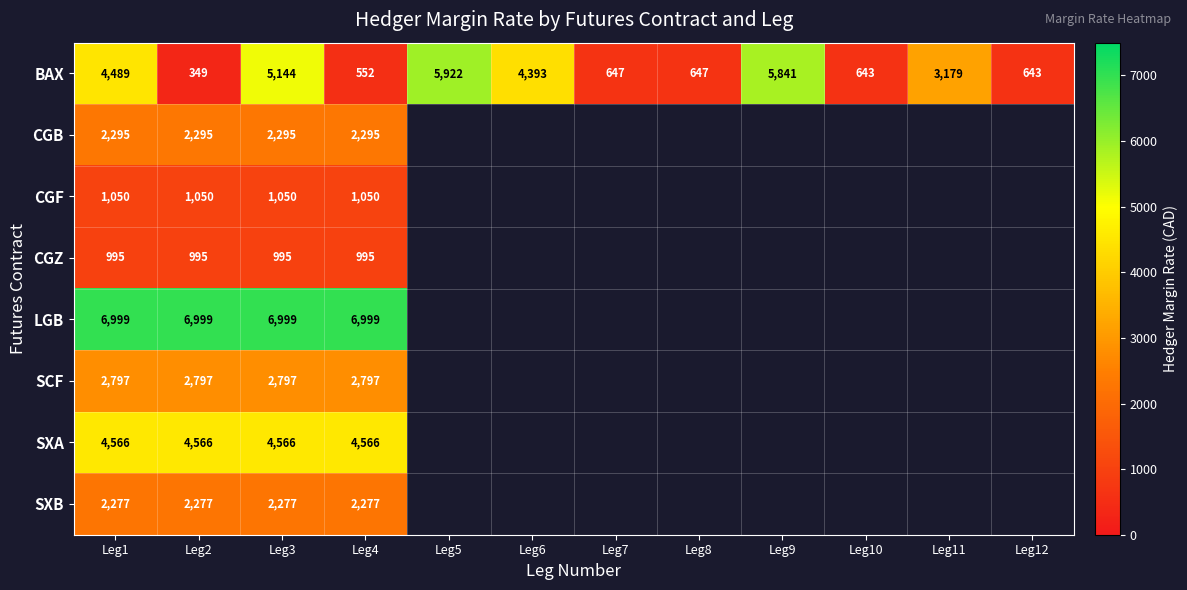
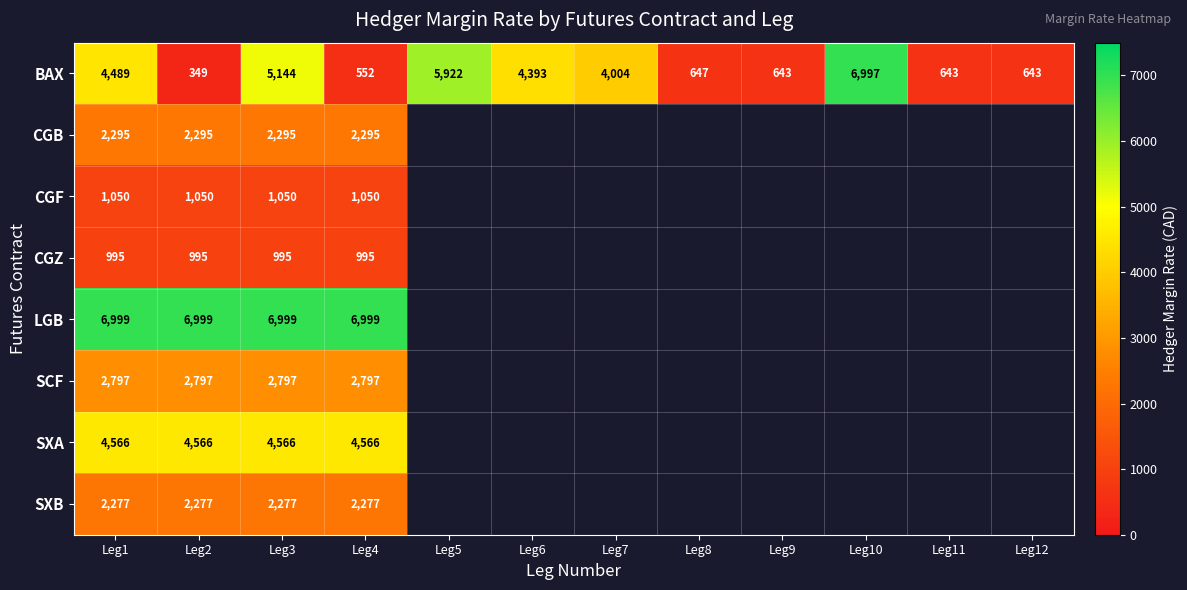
  {
    "BAX": {
      "Leg1": "4,489",
      "Leg2": "349",
      "Leg3": "5,144",
      "Leg4": "552",
      "Leg5": "5,922",
      "Leg6": "4,393",
-     "Leg7": "647",
+     "Leg7": "4,004",
      "Leg8": "647",
-     "Leg9": "5,841",
-     "Leg10": "643",
-     "Leg11": "3,179",
+     "Leg9": "643",
+     "Leg10": "6,997",
+     "Leg11": "643",
      "Leg12": "643"
    },
    "CGB": {
      "Leg1": "2,295",
      "Leg2": "2,295",
      "Leg3": "2,295",
      "Leg4": "2,295"
    },
    "CGF": {
      "Leg1": "1,050",
      "Leg2": "1,050",
      "Leg3": "1,050",
      "Leg4": "1,050"
    },
    "CGZ": {
      "Leg1": "995",
      "Leg2": "995",
      "Leg3": "995",
      "Leg4": "995"
    },
    "LGB": {
      "Leg1": "6,999",
      "Leg2": "6,999",
      "Leg3": "6,999",
      "Leg4": "6,999"
    },
    "SCF": {
      "Leg1": "2,797",
      "Leg2": "2,797",
      "Leg3": "2,797",
      "Leg4": "2,797"
    },
    "SXA": {
      "Leg1": "4,566",
      "Leg2": "4,566",
      "Leg3": "4,566",
      "Leg4": "4,566"
    },
    "SXB": {
      "Leg1": "2,277",
      "Leg2": "2,277",
      "Leg3": "2,277",
      "Leg4": "2,277"
    }
  }
